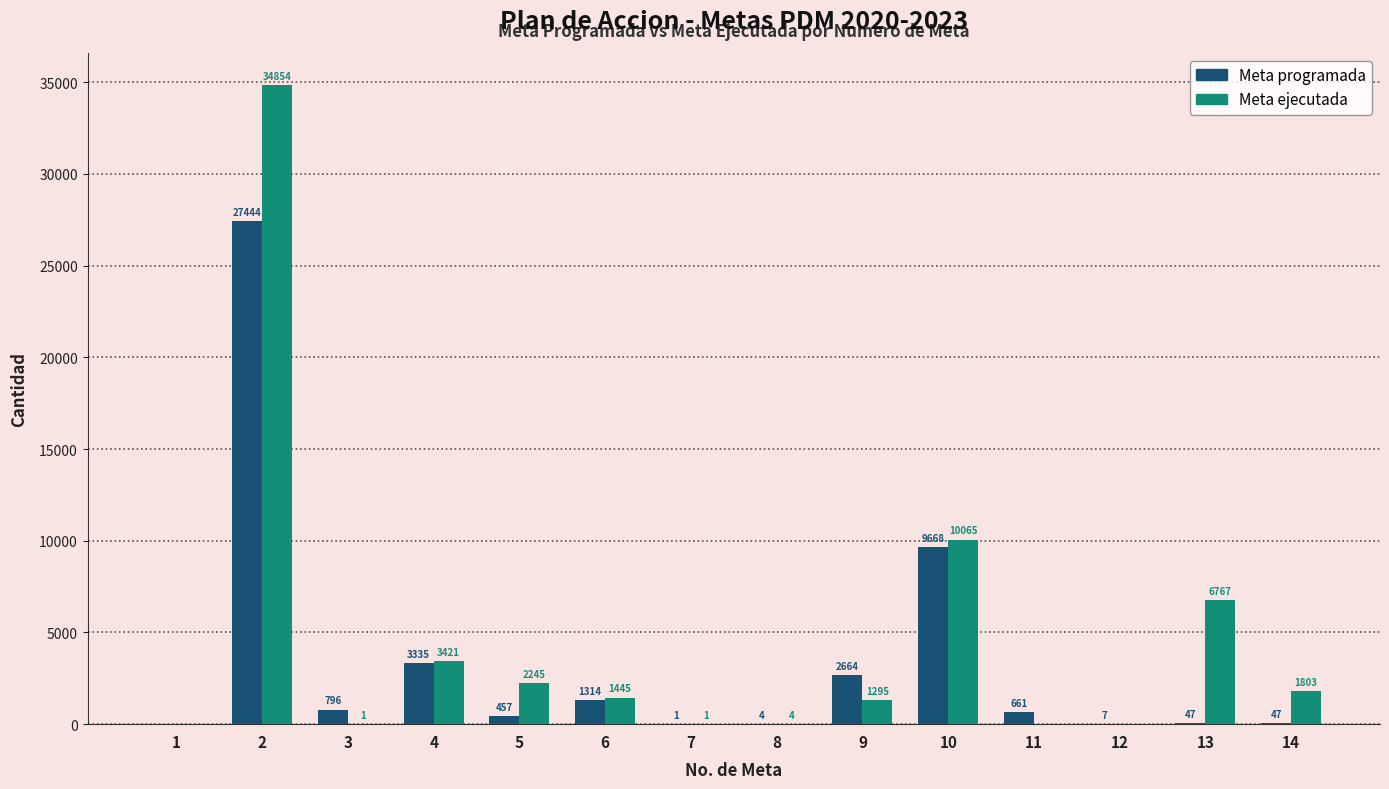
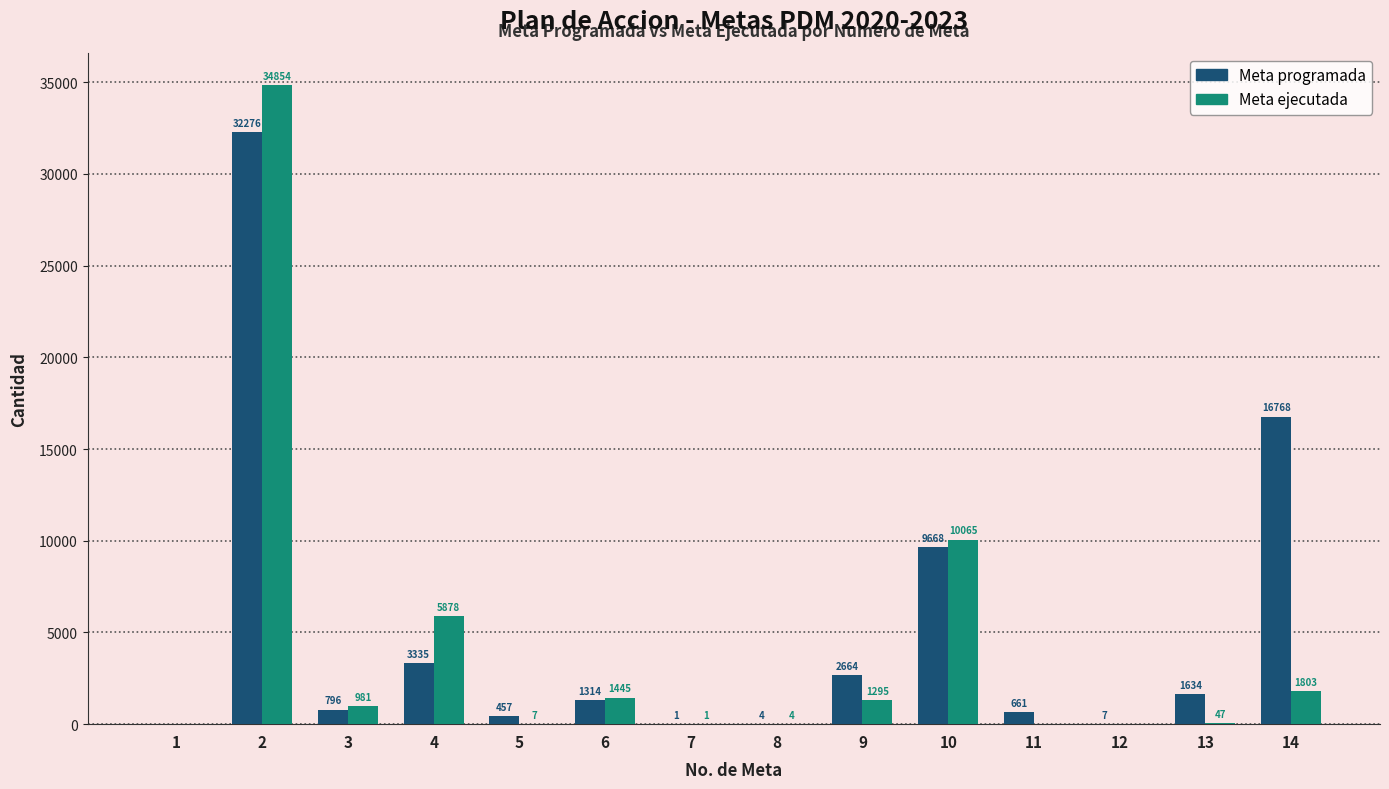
  {
    "Meta programada": {
-     "2": 27444,
+     "2": 32276,
      "3": 796,
      "4": 3335,
      "5": 457,
      "6": 1314,
      "7": 1,
      "8": 4,
      "9": 2664,
      "10": 9668,
      "11": 661,
      "12": 7,
-     "13": 47,
-     "14": 47
+     "13": 1634,
+     "14": 16768
    },
    "Meta ejecutada": {
      "2": 34854,
-     "3": 1,
-     "4": 3421,
-     "5": 2245,
+     "3": 981,
+     "4": 5878,
+     "5": 7,
      "6": 1445,
      "7": 1,
      "8": 4,
      "9": 1295,
      "10": 10065,
-     "13": 6767,
+     "13": 47,
      "14": 1803
    }
  }
